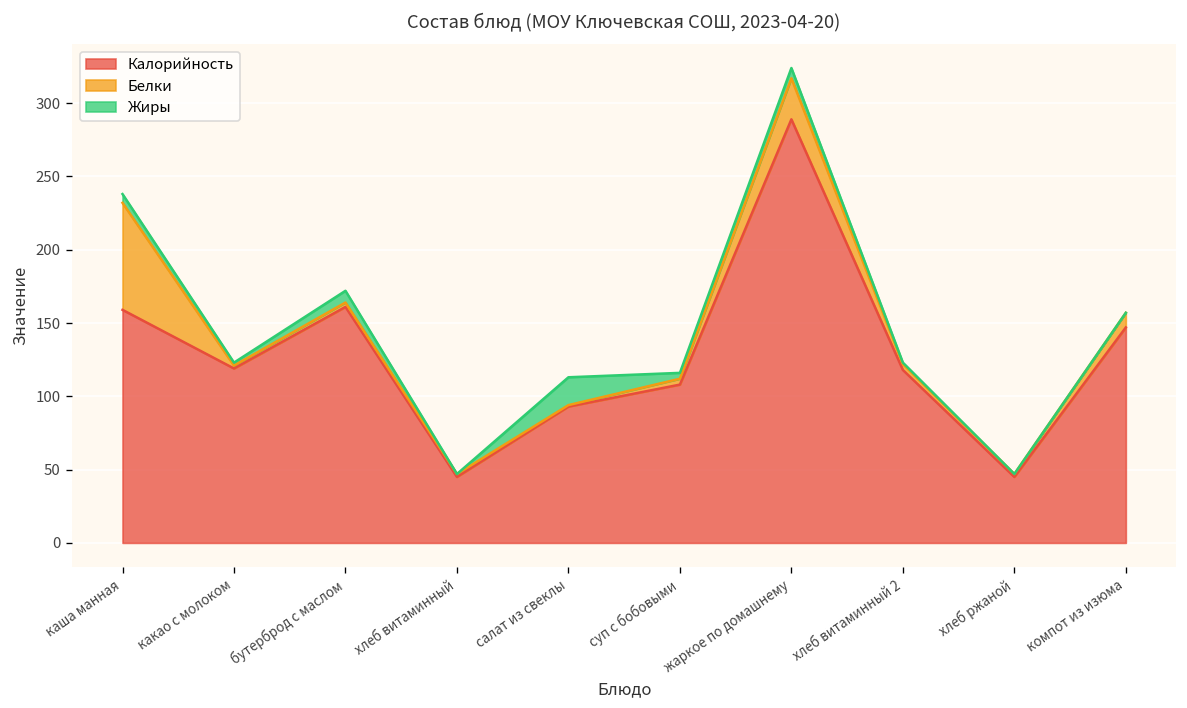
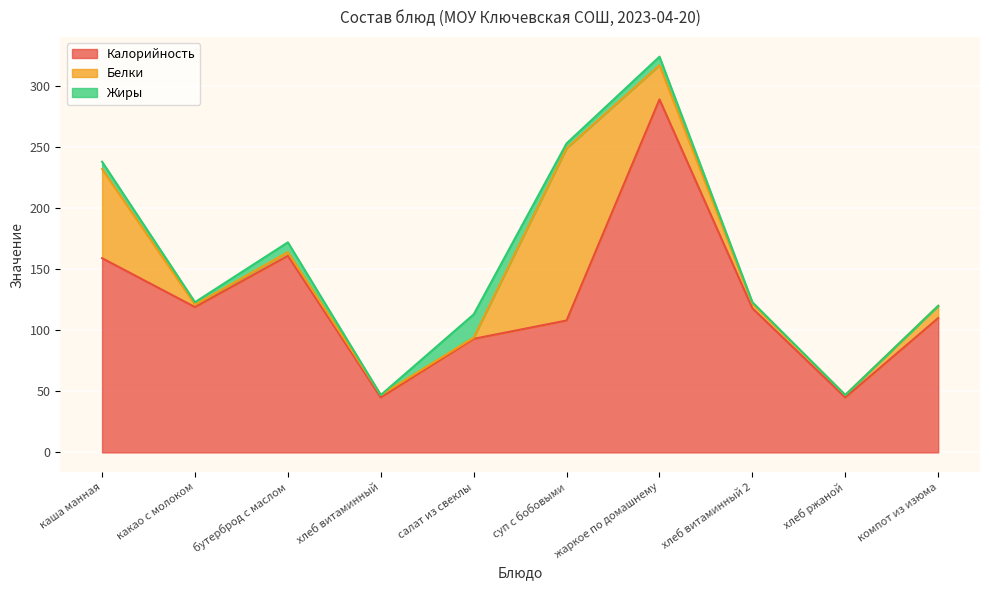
  {
    "Калорийность": {
      "каша манная": 159,
      "бутерброд с маслом": 161,
      "суп с бобовыми": 108,
      "жаркое по домашнему": 289,
      "хлеб витаминный 2": 118,
-     "компот из изюма": 147
+     "компот из изюма": 110
    },
    "Белки": {
      "каша манная": 73,
      "бутерброд с маслом": 3,
-     "суп с бобовыми": 4,
+     "суп с бобовыми": 141,
      "жаркое по домашнему": 28
    },
    "Жиры": {
      "каша манная": 6,
      "бутерброд с маслом": 8,
      "салат из свеклы": 19,
      "суп с бобовыми": 4,
      "жаркое по домашнему": 7
    }
  }
